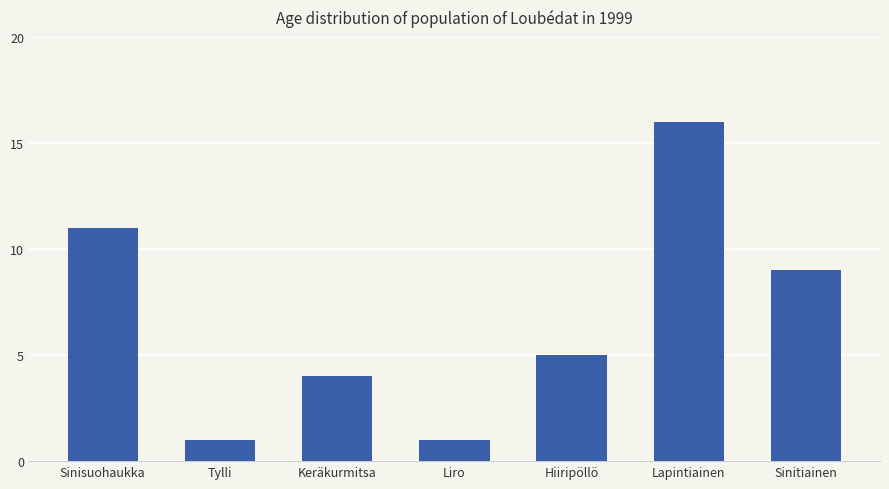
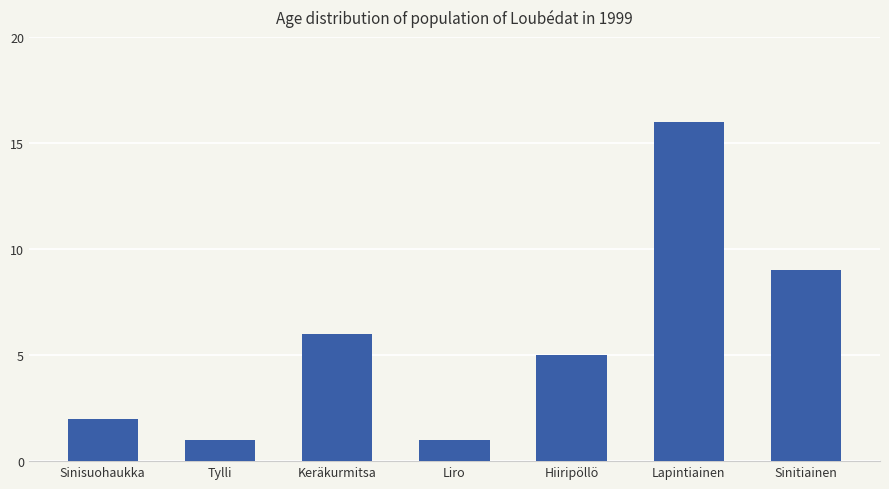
  {
-   "Sinisuohaukka": 11,
+   "Sinisuohaukka": 2,
    "Tylli": 1,
-   "Keräkurmitsa": 4,
+   "Keräkurmitsa": 6,
    "Liro": 1,
    "Hiiripöllö": 5,
    "Lapintiainen": 16,
    "Sinitiainen": 9
  }
